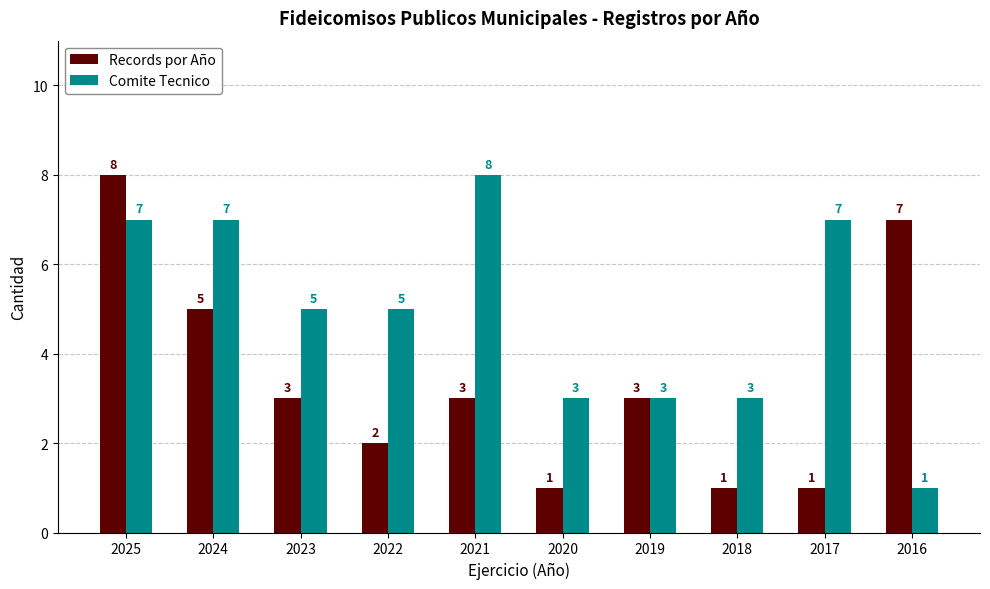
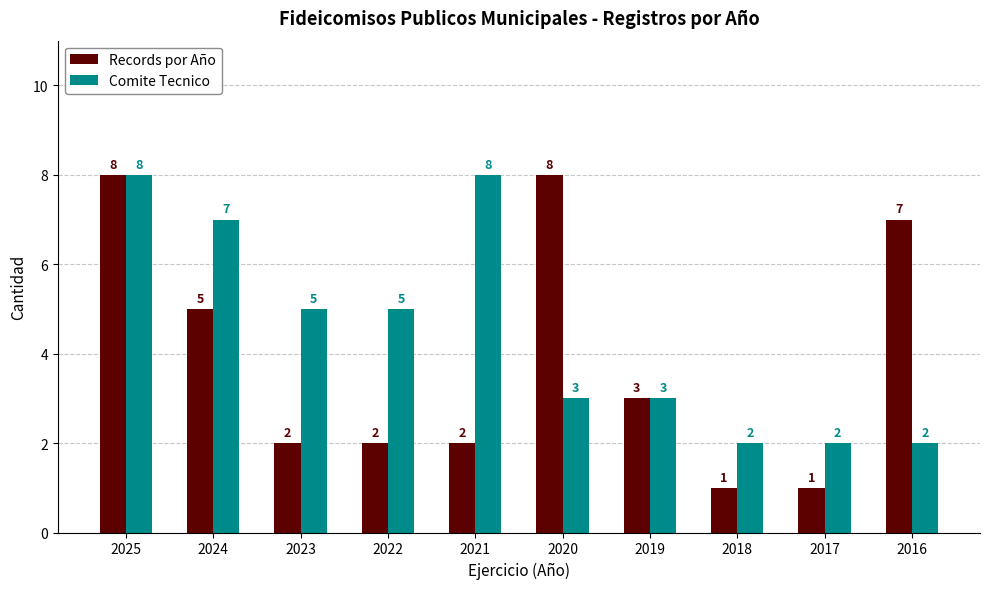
  {
    "Records por Año": {
      "2025": 8,
      "2024": 5,
-     "2023": 3,
+     "2023": 2,
      "2022": 2,
-     "2021": 3,
-     "2020": 1,
+     "2021": 2,
+     "2020": 8,
      "2019": 3,
      "2018": 1,
      "2017": 1,
      "2016": 7
    },
    "Comite Tecnico": {
-     "2025": 7,
+     "2025": 8,
      "2024": 7,
      "2023": 5,
      "2022": 5,
      "2021": 8,
      "2020": 3,
      "2019": 3,
-     "2018": 3,
-     "2017": 7,
-     "2016": 1
+     "2018": 2,
+     "2017": 2,
+     "2016": 2
    }
  }
